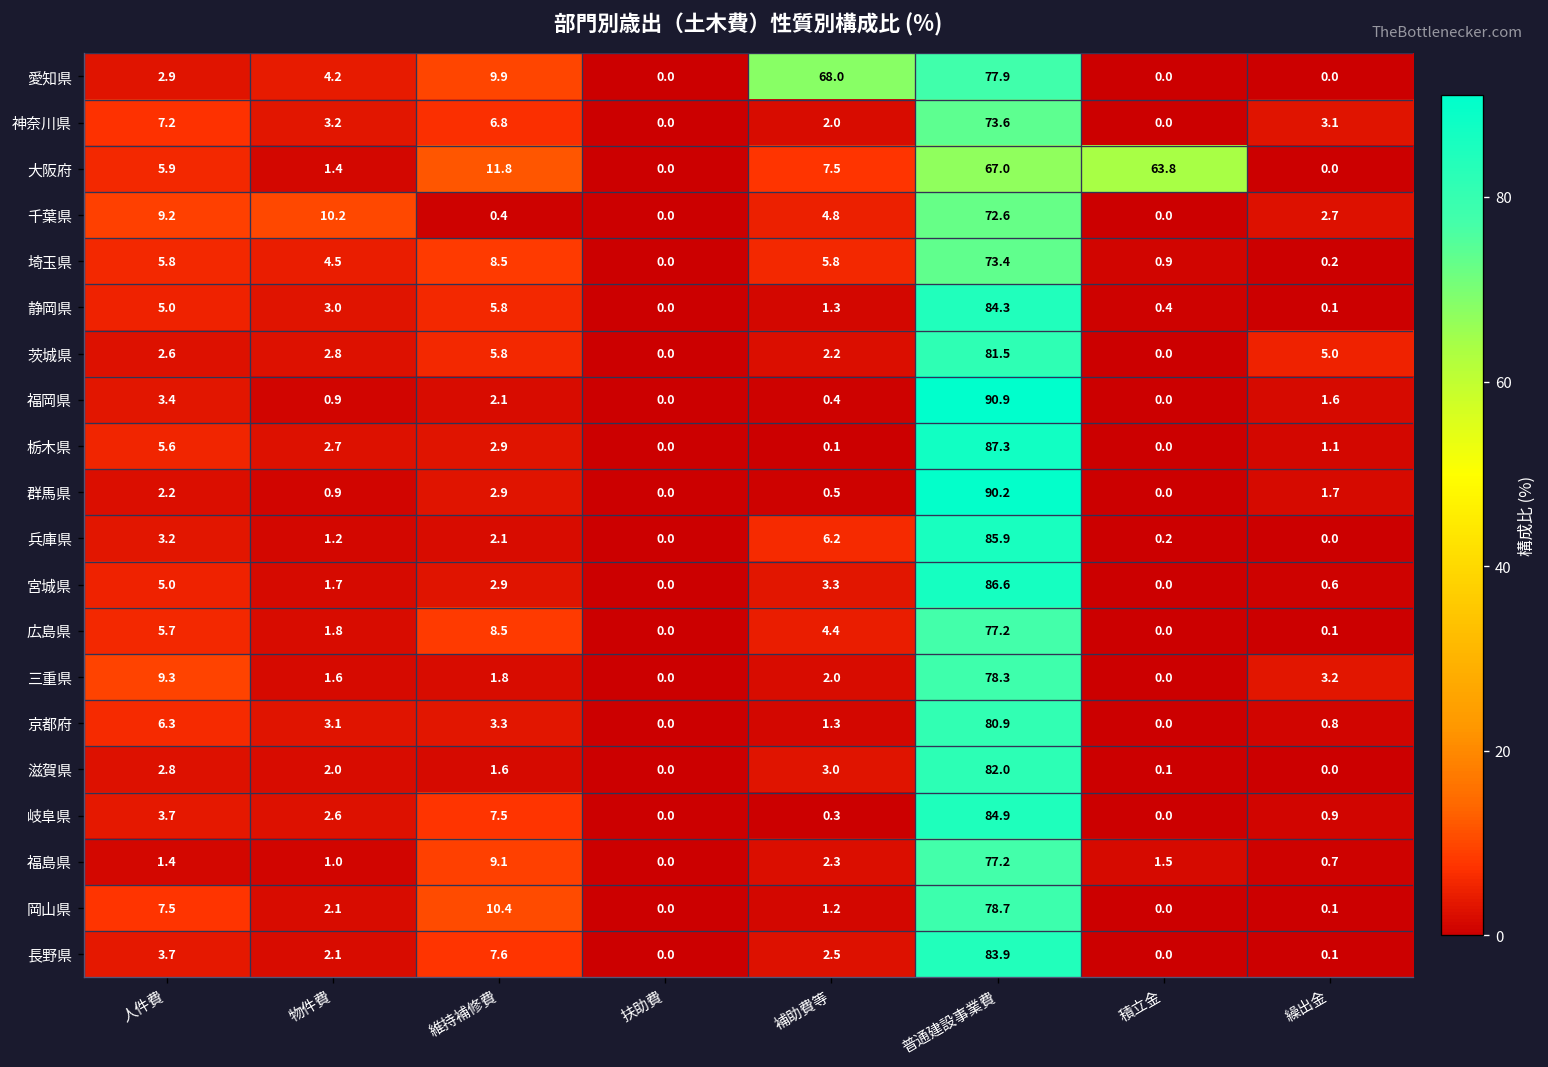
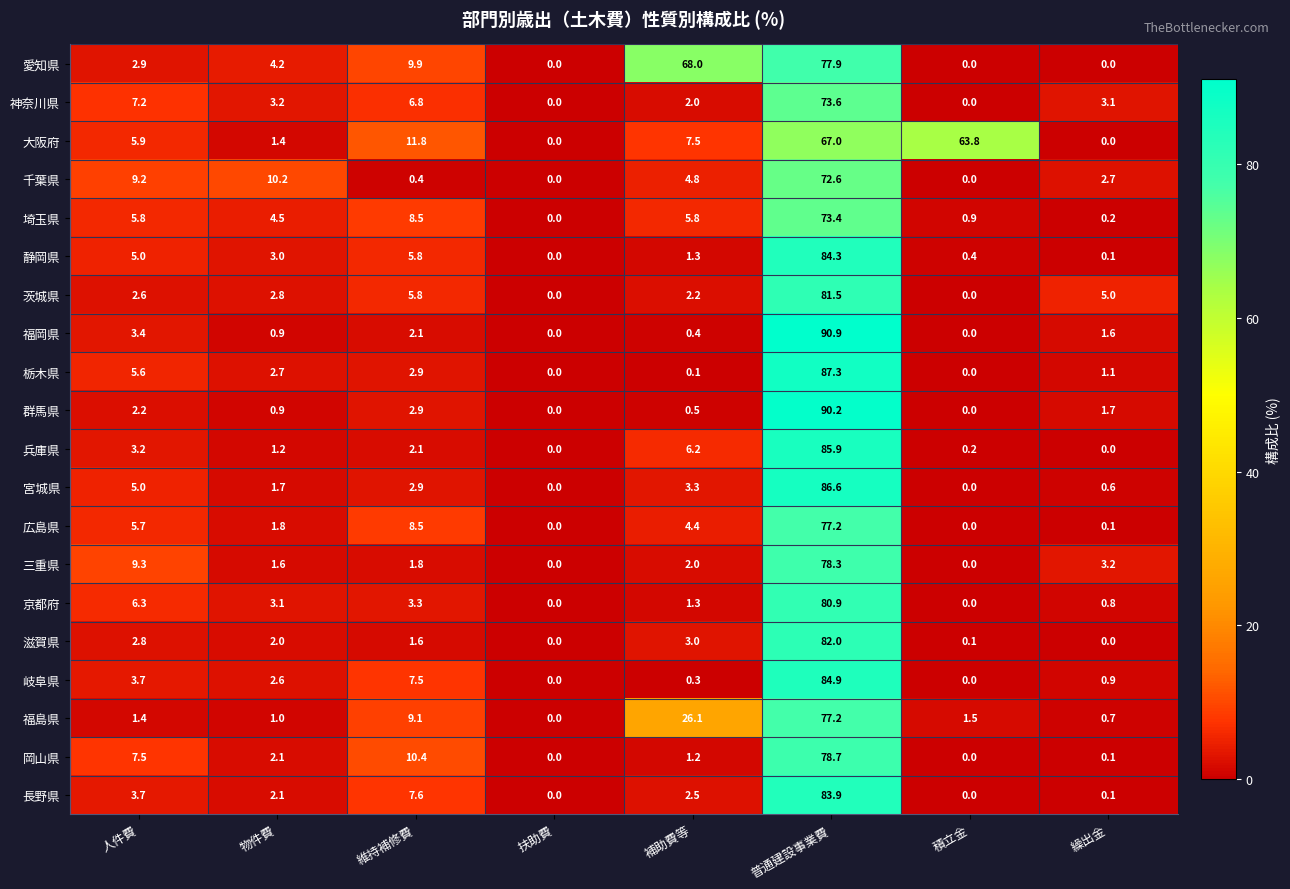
  {
    "愛知県": {
      "人件費": 2.9,
      "物件費": 4.2,
      "維持補修費": 9.9,
      "扶助費": 0.0,
      "補助費等": 68.0,
      "普通建設事業費": 77.9,
      "積立金": 0.0,
      "繰出金": 0.0
    },
    "神奈川県": {
      "人件費": 7.2,
      "物件費": 3.2,
      "維持補修費": 6.8,
      "扶助費": 0.0,
      "補助費等": 2.0,
      "普通建設事業費": 73.6,
      "積立金": 0.0,
      "繰出金": 3.1
    },
    "大阪府": {
      "人件費": 5.9,
      "物件費": 1.4,
      "維持補修費": 11.8,
      "扶助費": 0.0,
      "補助費等": 7.5,
      "普通建設事業費": 67.0,
      "積立金": 63.8,
      "繰出金": 0.0
    },
    "千葉県": {
      "人件費": 9.2,
      "物件費": 10.2,
      "維持補修費": 0.4,
      "扶助費": 0.0,
      "補助費等": 4.8,
      "普通建設事業費": 72.6,
      "積立金": 0.0,
      "繰出金": 2.7
    },
    "埼玉県": {
      "人件費": 5.8,
      "物件費": 4.5,
      "維持補修費": 8.5,
      "扶助費": 0.0,
      "補助費等": 5.8,
      "普通建設事業費": 73.4,
      "積立金": 0.9,
      "繰出金": 0.2
    },
    "静岡県": {
      "人件費": 5.0,
      "物件費": 3.0,
      "維持補修費": 5.8,
      "扶助費": 0.0,
      "補助費等": 1.3,
      "普通建設事業費": 84.3,
      "積立金": 0.4,
      "繰出金": 0.1
    },
    "茨城県": {
      "人件費": 2.6,
      "物件費": 2.8,
      "維持補修費": 5.8,
      "扶助費": 0.0,
      "補助費等": 2.2,
      "普通建設事業費": 81.5,
      "積立金": 0.0,
      "繰出金": 5.0
    },
    "福岡県": {
      "人件費": 3.4,
      "物件費": 0.9,
      "維持補修費": 2.1,
      "扶助費": 0.0,
      "補助費等": 0.4,
      "普通建設事業費": 90.9,
      "積立金": 0.0,
      "繰出金": 1.6
    },
    "栃木県": {
      "人件費": 5.6,
      "物件費": 2.7,
      "維持補修費": 2.9,
      "扶助費": 0.0,
      "補助費等": 0.1,
      "普通建設事業費": 87.3,
      "積立金": 0.0,
      "繰出金": 1.1
    },
    "群馬県": {
      "人件費": 2.2,
      "物件費": 0.9,
      "維持補修費": 2.9,
      "扶助費": 0.0,
      "補助費等": 0.5,
      "普通建設事業費": 90.2,
      "積立金": 0.0,
      "繰出金": 1.7
    },
    "兵庫県": {
      "人件費": 3.2,
      "物件費": 1.2,
      "維持補修費": 2.1,
      "扶助費": 0.0,
      "補助費等": 6.2,
      "普通建設事業費": 85.9,
      "積立金": 0.2,
      "繰出金": 0.0
    },
    "宮城県": {
      "人件費": 5.0,
      "物件費": 1.7,
      "維持補修費": 2.9,
      "扶助費": 0.0,
      "補助費等": 3.3,
      "普通建設事業費": 86.6,
      "積立金": 0.0,
      "繰出金": 0.6
    },
    "広島県": {
      "人件費": 5.7,
      "物件費": 1.8,
      "維持補修費": 8.5,
      "扶助費": 0.0,
      "補助費等": 4.4,
      "普通建設事業費": 77.2,
      "積立金": 0.0,
      "繰出金": 0.1
    },
    "三重県": {
      "人件費": 9.3,
      "物件費": 1.6,
      "維持補修費": 1.8,
      "扶助費": 0.0,
      "補助費等": 2.0,
      "普通建設事業費": 78.3,
      "積立金": 0.0,
      "繰出金": 3.2
    },
    "京都府": {
      "人件費": 6.3,
      "物件費": 3.1,
      "維持補修費": 3.3,
      "扶助費": 0.0,
      "補助費等": 1.3,
      "普通建設事業費": 80.9,
      "積立金": 0.0,
      "繰出金": 0.8
    },
    "滋賀県": {
      "人件費": 2.8,
      "物件費": 2.0,
      "維持補修費": 1.6,
      "扶助費": 0.0,
      "補助費等": 3.0,
      "普通建設事業費": 82.0,
      "積立金": 0.1,
      "繰出金": 0.0
    },
    "岐阜県": {
      "人件費": 3.7,
      "物件費": 2.6,
      "維持補修費": 7.5,
      "扶助費": 0.0,
      "補助費等": 0.3,
      "普通建設事業費": 84.9,
      "積立金": 0.0,
      "繰出金": 0.9
    },
    "福島県": {
      "人件費": 1.4,
      "物件費": 1.0,
      "維持補修費": 9.1,
      "扶助費": 0.0,
-     "補助費等": 2.3,
+     "補助費等": 26.1,
      "普通建設事業費": 77.2,
      "積立金": 1.5,
      "繰出金": 0.7
    },
    "岡山県": {
      "人件費": 7.5,
      "物件費": 2.1,
      "維持補修費": 10.4,
      "扶助費": 0.0,
      "補助費等": 1.2,
      "普通建設事業費": 78.7,
      "積立金": 0.0,
      "繰出金": 0.1
    },
    "長野県": {
      "人件費": 3.7,
      "物件費": 2.1,
      "維持補修費": 7.6,
      "扶助費": 0.0,
      "補助費等": 2.5,
      "普通建設事業費": 83.9,
      "積立金": 0.0,
      "繰出金": 0.1
    }
  }
